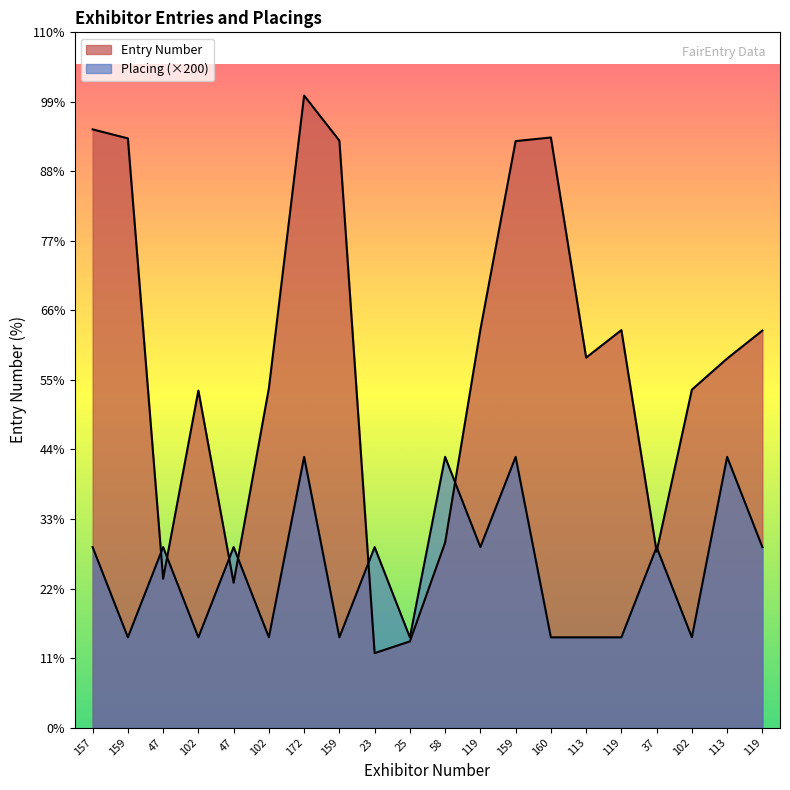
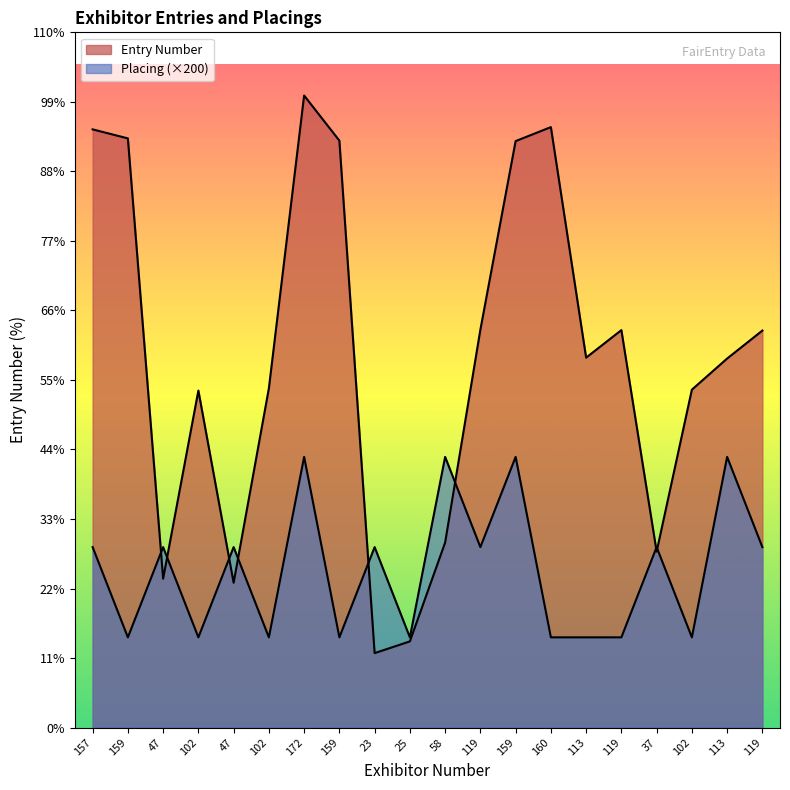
  {
    "Entry Number": {
      "157": "95%",
      "172": "100%",
      "23": "12%",
      "25": "14%",
      "58": "29%",
-     "160": "93%",
+     "160": "95%",
      "37": "28%"
    },
    "Placing (×200)": {
      "157": "29%",
      "172": "43%",
      "23": "29%",
      "25": "14%",
      "58": "43%",
      "160": "14%",
      "37": "29%"
    }
  }
